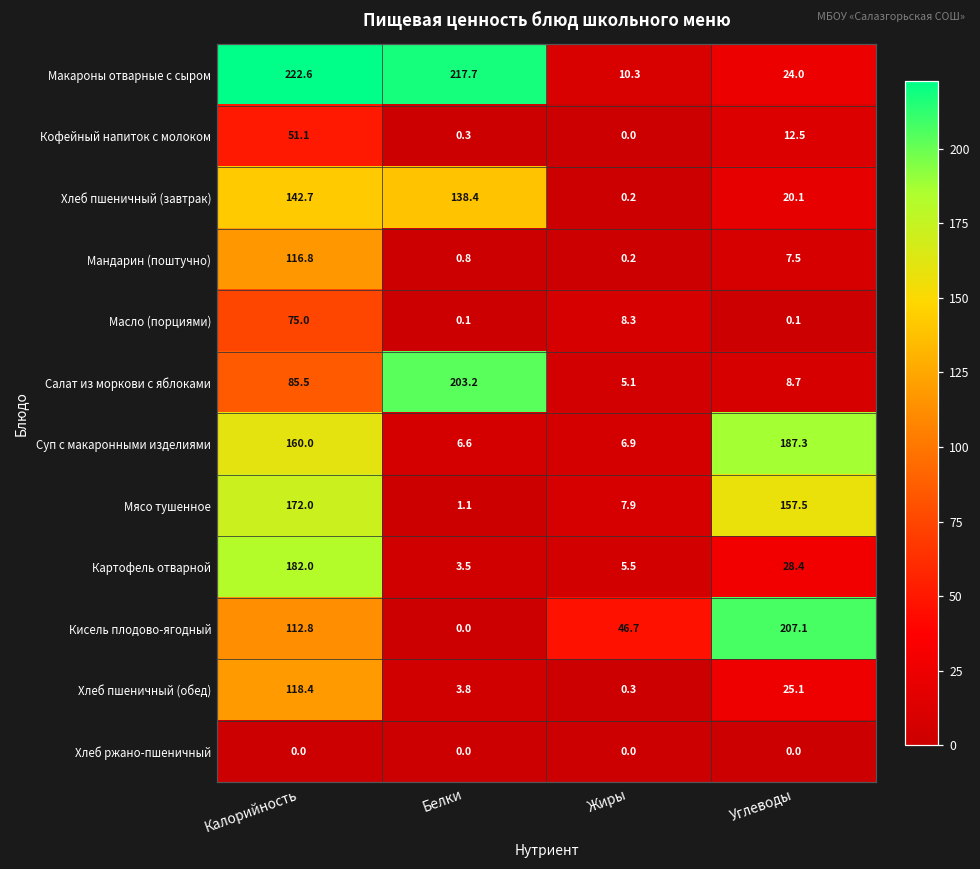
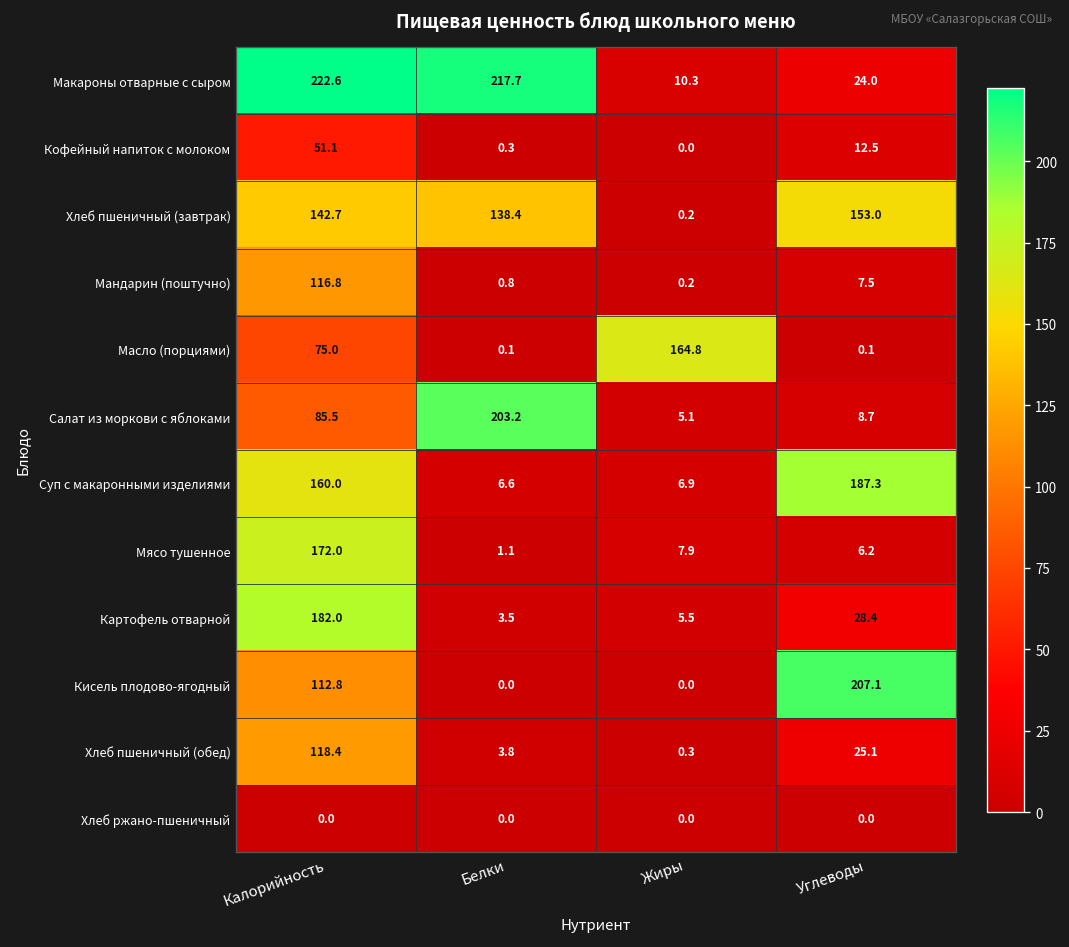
  {
    "Макароны отварные с сыром": {
      "Калорийность": 222.6,
      "Белки": 217.7,
      "Жиры": 10.3,
      "Углеводы": 24.0
    },
    "Кофейный напиток с молоком": {
      "Калорийность": 51.1,
      "Белки": 0.3,
      "Жиры": 0.0,
      "Углеводы": 12.5
    },
    "Хлеб пшеничный (завтрак)": {
      "Калорийность": 142.7,
      "Белки": 138.4,
      "Жиры": 0.2,
-     "Углеводы": 20.1
+     "Углеводы": 153.0
    },
    "Мандарин (поштучно)": {
      "Калорийность": 116.8,
      "Белки": 0.8,
      "Жиры": 0.2,
      "Углеводы": 7.5
    },
    "Масло (порциями)": {
      "Калорийность": 75.0,
      "Белки": 0.1,
-     "Жиры": 8.3,
+     "Жиры": 164.8,
      "Углеводы": 0.1
    },
    "Салат из моркови с яблоками": {
      "Калорийность": 85.5,
      "Белки": 203.2,
      "Жиры": 5.1,
      "Углеводы": 8.7
    },
    "Суп с макаронными изделиями": {
      "Калорийность": 160.0,
      "Белки": 6.6,
      "Жиры": 6.9,
      "Углеводы": 187.3
    },
    "Мясо тушенное": {
      "Калорийность": 172.0,
      "Белки": 1.1,
      "Жиры": 7.9,
-     "Углеводы": 157.5
+     "Углеводы": 6.2
    },
    "Картофель отварной": {
      "Калорийность": 182.0,
      "Белки": 3.5,
      "Жиры": 5.5,
      "Углеводы": 28.4
    },
    "Кисель плодово-ягодный": {
      "Калорийность": 112.8,
      "Белки": 0.0,
-     "Жиры": 46.7,
+     "Жиры": 0.0,
      "Углеводы": 207.1
    },
    "Хлеб пшеничный (обед)": {
      "Калорийность": 118.4,
      "Белки": 3.8,
      "Жиры": 0.3,
      "Углеводы": 25.1
    },
    "Хлеб ржано-пшеничный": {
      "Калорийность": 0.0,
      "Белки": 0.0,
      "Жиры": 0.0,
      "Углеводы": 0.0
    }
  }
